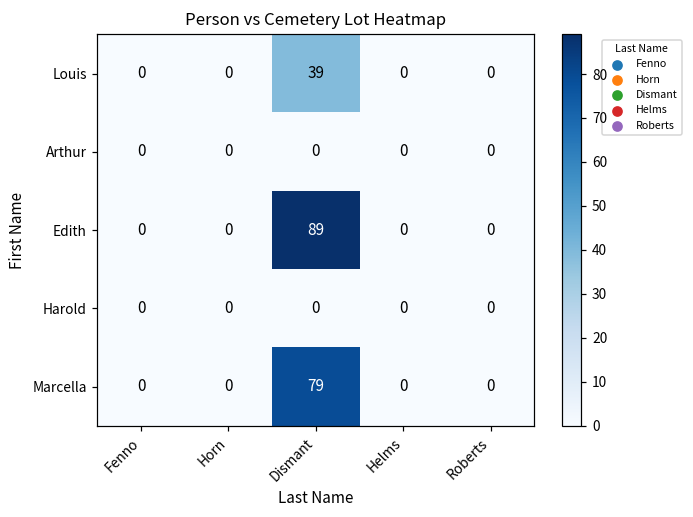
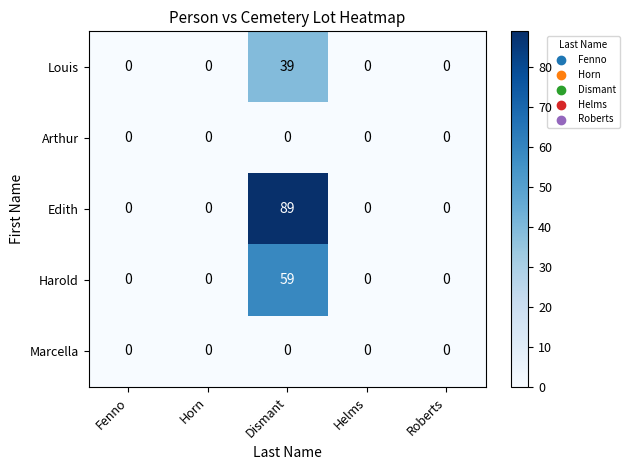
  {
    "Louis": {
      "Fenno": 0,
      "Horn": 0,
      "Dismant": 39,
      "Helms": 0,
      "Roberts": 0
    },
    "Arthur": {
      "Fenno": 0,
      "Horn": 0,
      "Dismant": 0,
      "Helms": 0,
      "Roberts": 0
    },
    "Edith": {
      "Fenno": 0,
      "Horn": 0,
      "Dismant": 89,
      "Helms": 0,
      "Roberts": 0
    },
    "Harold": {
      "Fenno": 0,
      "Horn": 0,
-     "Dismant": 0,
+     "Dismant": 59,
      "Helms": 0,
      "Roberts": 0
    },
    "Marcella": {
      "Fenno": 0,
      "Horn": 0,
-     "Dismant": 79,
+     "Dismant": 0,
      "Helms": 0,
      "Roberts": 0
    }
  }
